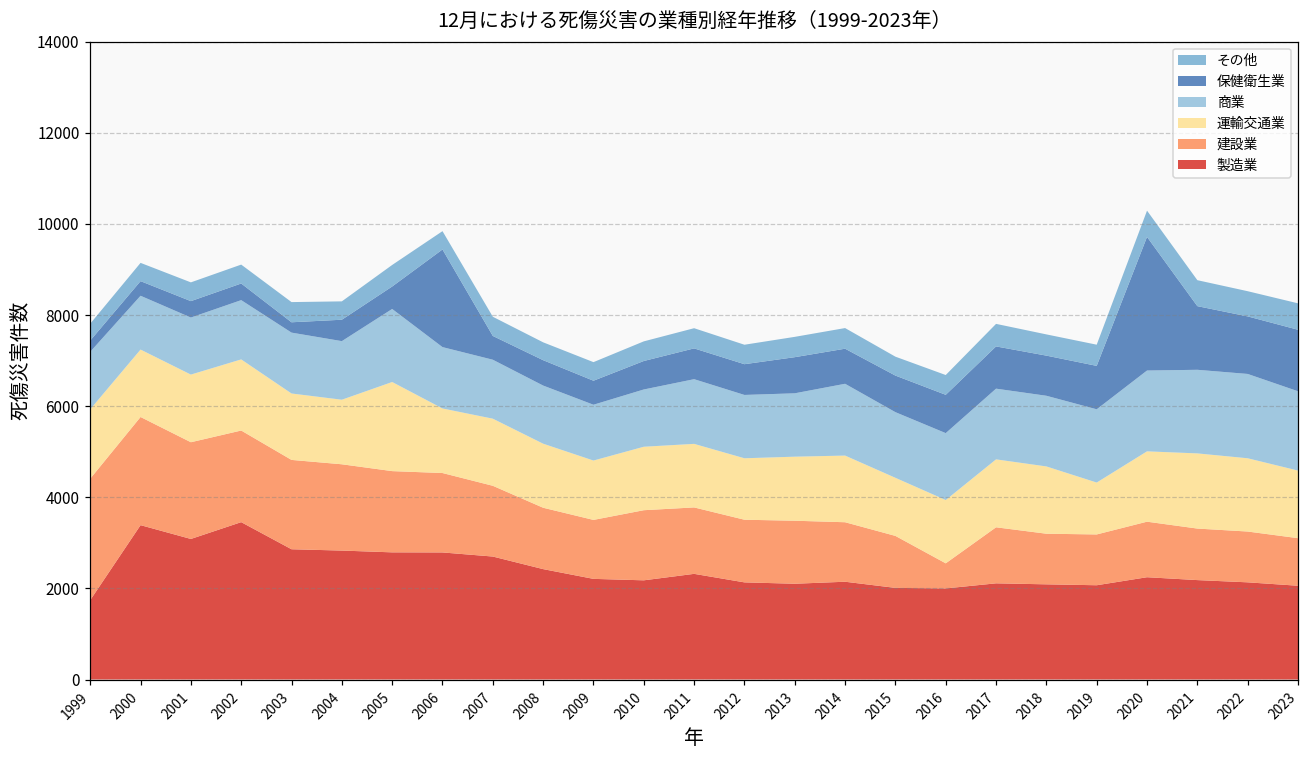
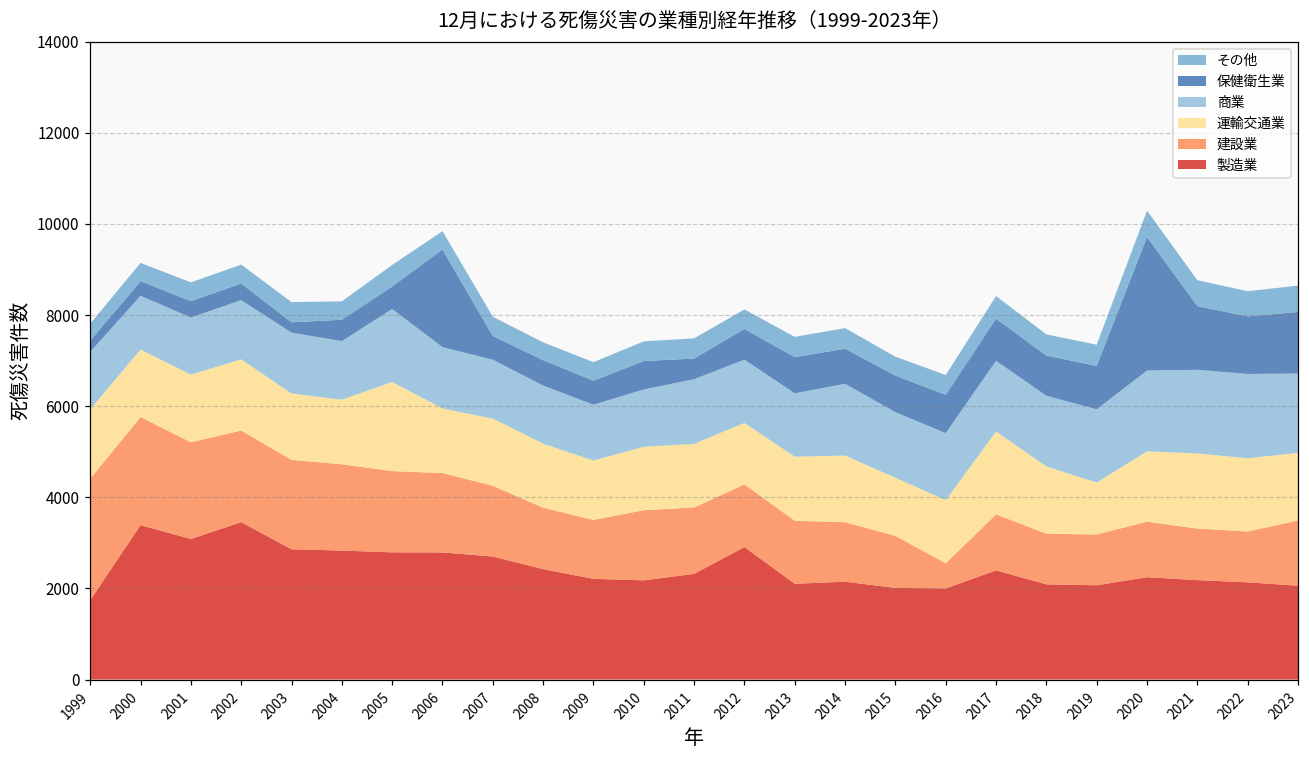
  {
    "製造業": {
      "1999": 1700,
      "2000": 3400,
      "2001": 3100,
      "2002": 3500,
      "2003": 2900,
      "2004": 2800,
      "2005": 2800,
      "2006": 2800,
      "2007": 2700,
      "2008": 2400,
      "2009": 2200,
      "2010": 2200,
      "2011": 2300,
-     "2012": 2100,
+     "2012": 2900,
      "2013": 2100,
      "2014": 2100,
      "2015": 2000,
      "2016": 2000,
-     "2017": 2100,
+     "2017": 2400,
      "2018": 2100,
      "2019": 2100,
      "2020": 2200,
      "2021": 2200,
      "2022": 2100,
      "2023": 2100
    },
    "建設業": {
      "1999": 2700,
      "2000": 2400,
      "2001": 2100,
      "2002": 2000,
      "2003": 2000,
      "2004": 1900,
      "2005": 1800,
      "2006": 1700,
      "2007": 1600,
      "2008": 1300,
      "2009": 1300,
      "2010": 1500,
      "2011": 1500,
      "2012": 1400,
      "2013": 1400,
      "2014": 1300,
      "2015": 1100,
      "2016": 600,
      "2017": 1200,
      "2018": 1100,
      "2019": 1100,
      "2020": 1200,
      "2021": 1100,
      "2022": 1100,
-     "2023": 1000
+     "2023": 1400
    },
    "運輸交通業": {
      "1999": 1500,
      "2000": 1500,
      "2001": 1500,
      "2002": 1600,
      "2003": 1500,
      "2004": 1400,
      "2005": 2000,
      "2006": 1400,
      "2007": 1500,
      "2008": 1400,
      "2009": 1300,
      "2010": 1400,
      "2011": 1400,
      "2012": 1300,
      "2013": 1400,
      "2014": 1500,
      "2015": 1300,
      "2016": 1400,
-     "2017": 1500,
+     "2017": 1800,
      "2018": 1500,
      "2019": 1100,
      "2020": 1500,
      "2021": 1700,
      "2022": 1600,
      "2023": 1500
    },
    "保健衛生業": {
      "1999": 200,
      "2000": 300,
      "2001": 400,
      "2002": 400,
      "2003": 200,
      "2004": 500,
      "2005": 500,
      "2006": 2100,
      "2007": 500,
      "2008": 600,
      "2009": 500,
      "2010": 600,
-     "2011": 700,
+     "2011": 500,
      "2012": 700,
      "2013": 800,
      "2014": 800,
      "2015": 800,
      "2016": 800,
      "2017": 900,
      "2018": 900,
      "2019": 1000,
      "2020": 2900,
      "2021": 1400,
      "2022": 1300,
      "2023": 1400
    }
  }
